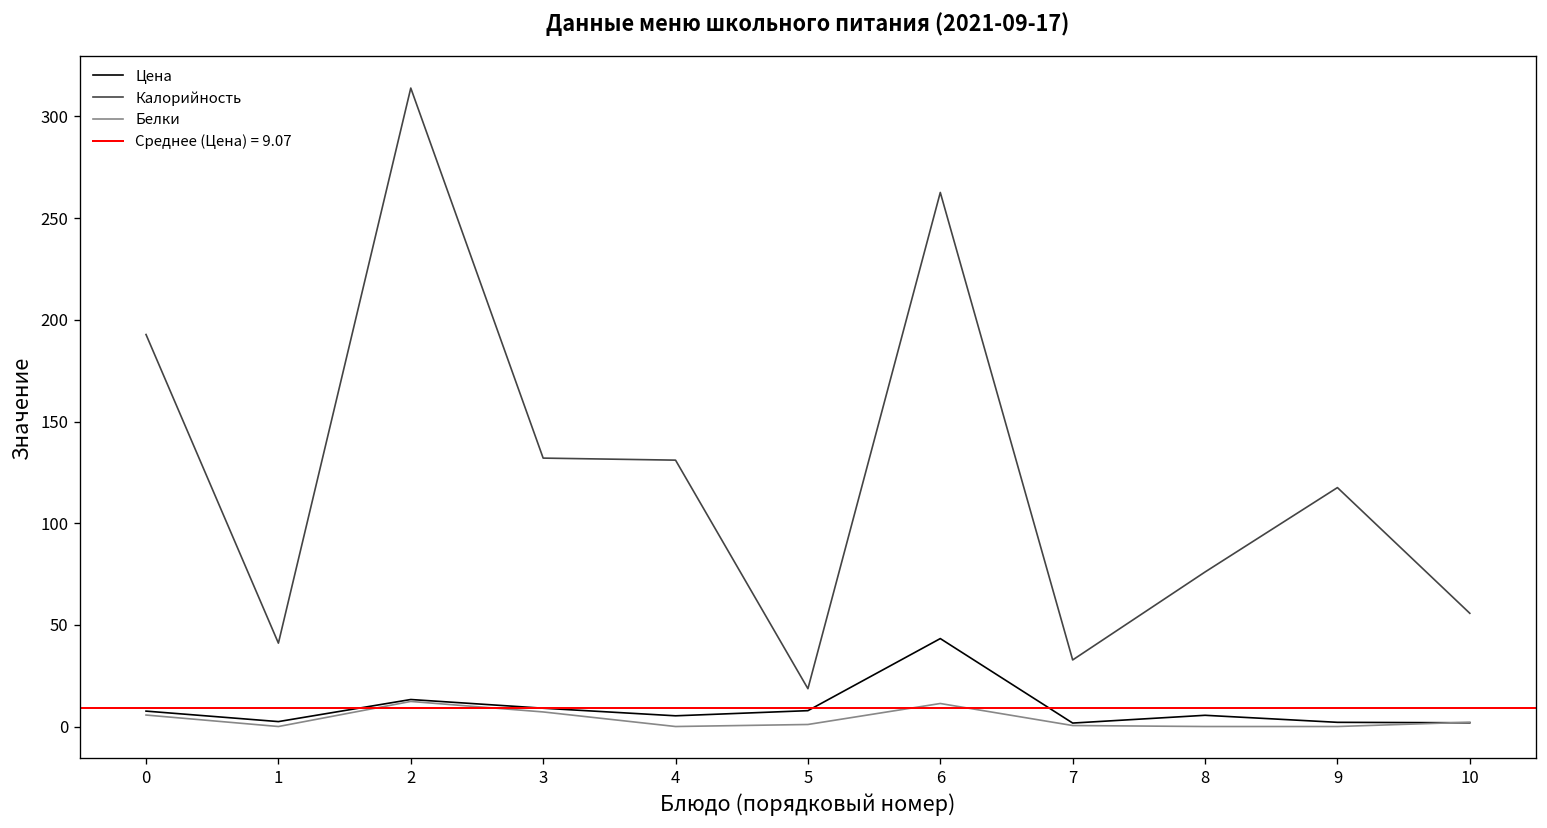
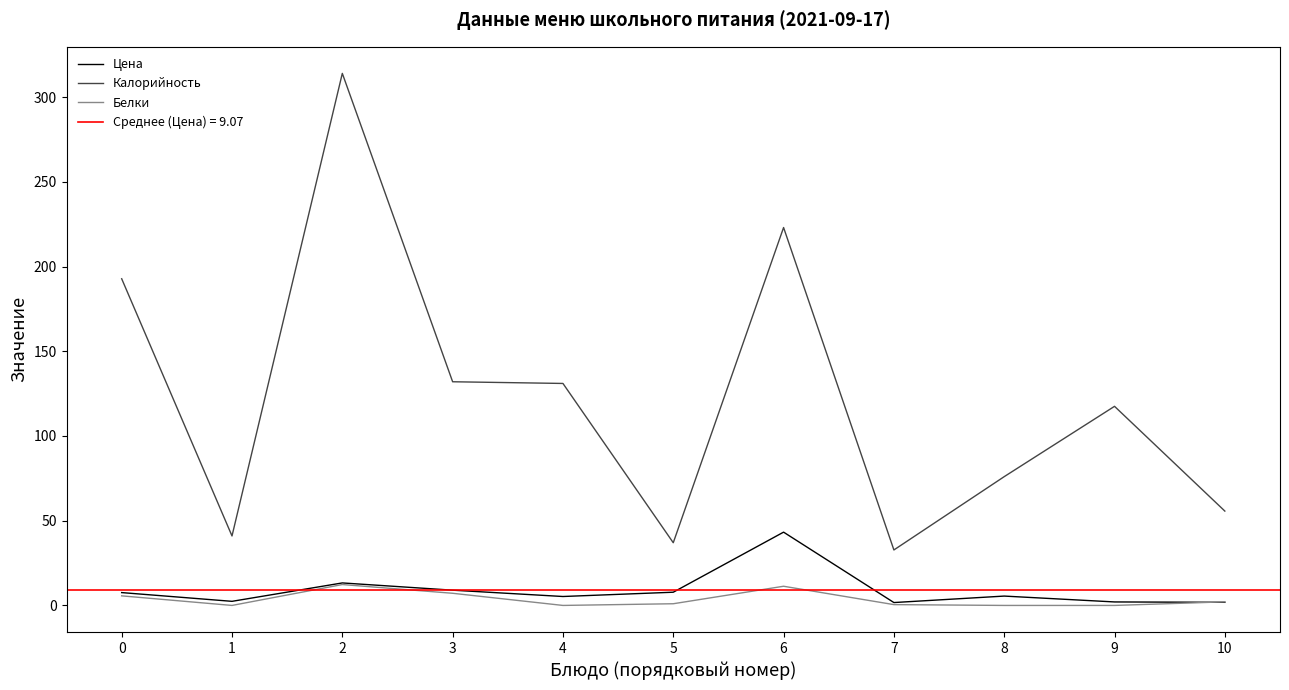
  {
    "Цена": {
      "0": 8,
      "1": 2,
      "3": 9,
      "4": 5,
      "5": 8,
      "6": 43,
      "8": 6,
      "9": 2
    },
    "Калорийность": {
      "0": 193,
      "1": 41,
      "2": 314,
      "3": 132,
      "4": 131,
-     "5": 19,
-     "6": 263,
+     "5": 37,
+     "6": 223,
      "7": 33,
      "8": 76,
      "9": 118,
      "10": 56
    },
    "Белки": {
      "0": 6,
      "1": 0,
      "3": 7,
      "4": 0,
      "5": 1,
      "6": 11,
      "8": 0,
      "9": 0
    }
  }
